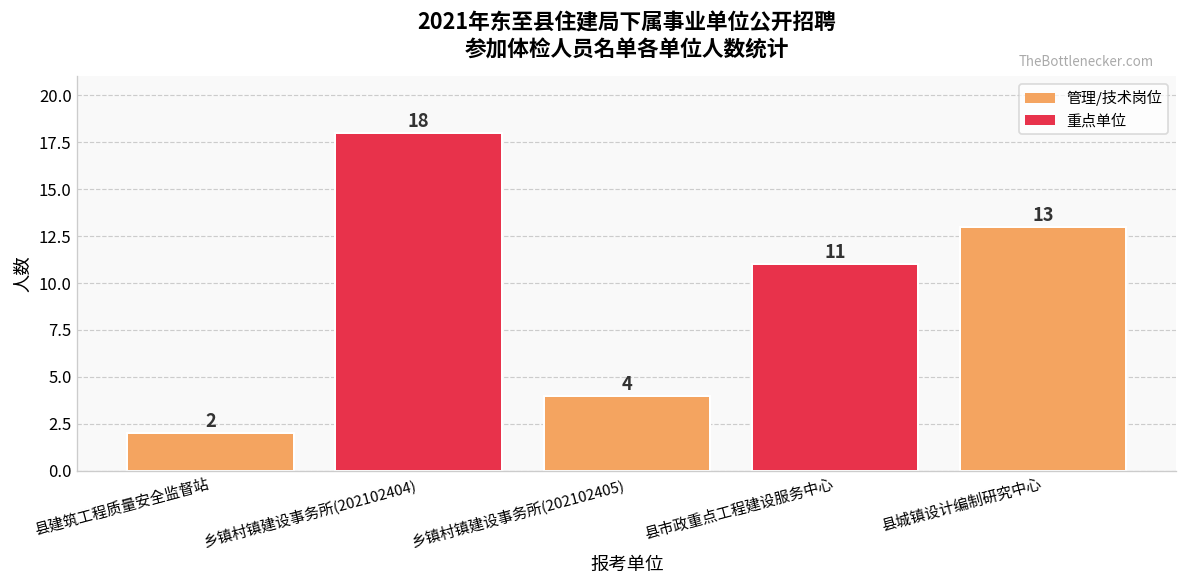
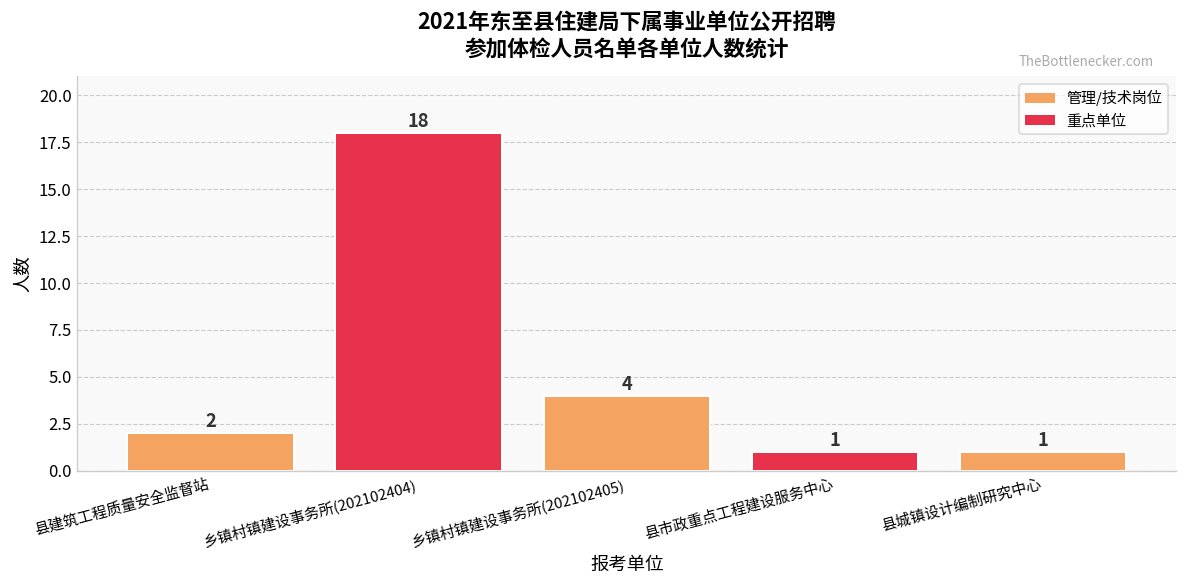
  {
    "县建筑工程质量安全监督站": 2,
    "乡镇村镇建设事务所(202102404)": 18,
    "乡镇村镇建设事务所(202102405)": 4,
-   "县市政重点工程建设服务中心": 11,
-   "县城镇设计编制研究中心": 13
+   "县市政重点工程建设服务中心": 1,
+   "县城镇设计编制研究中心": 1
  }
